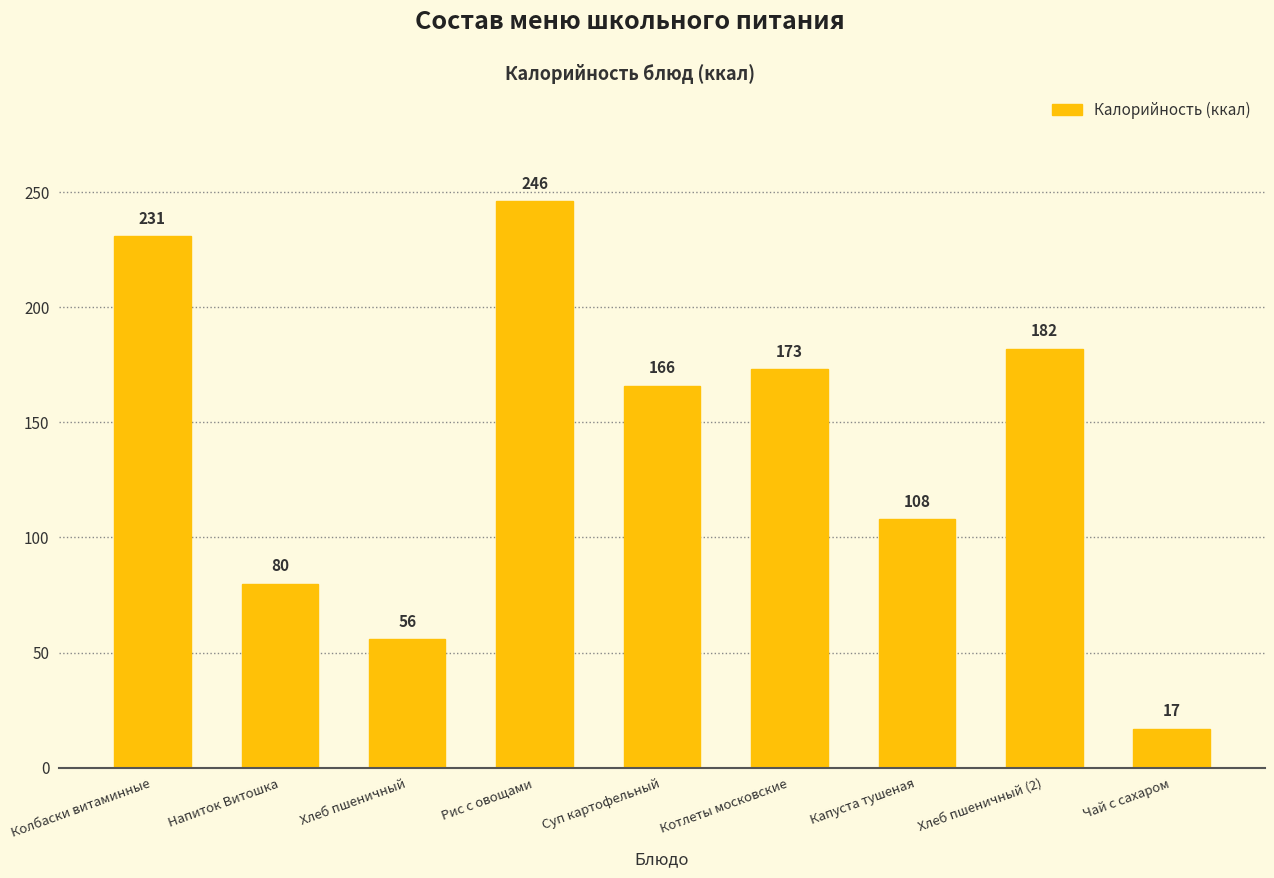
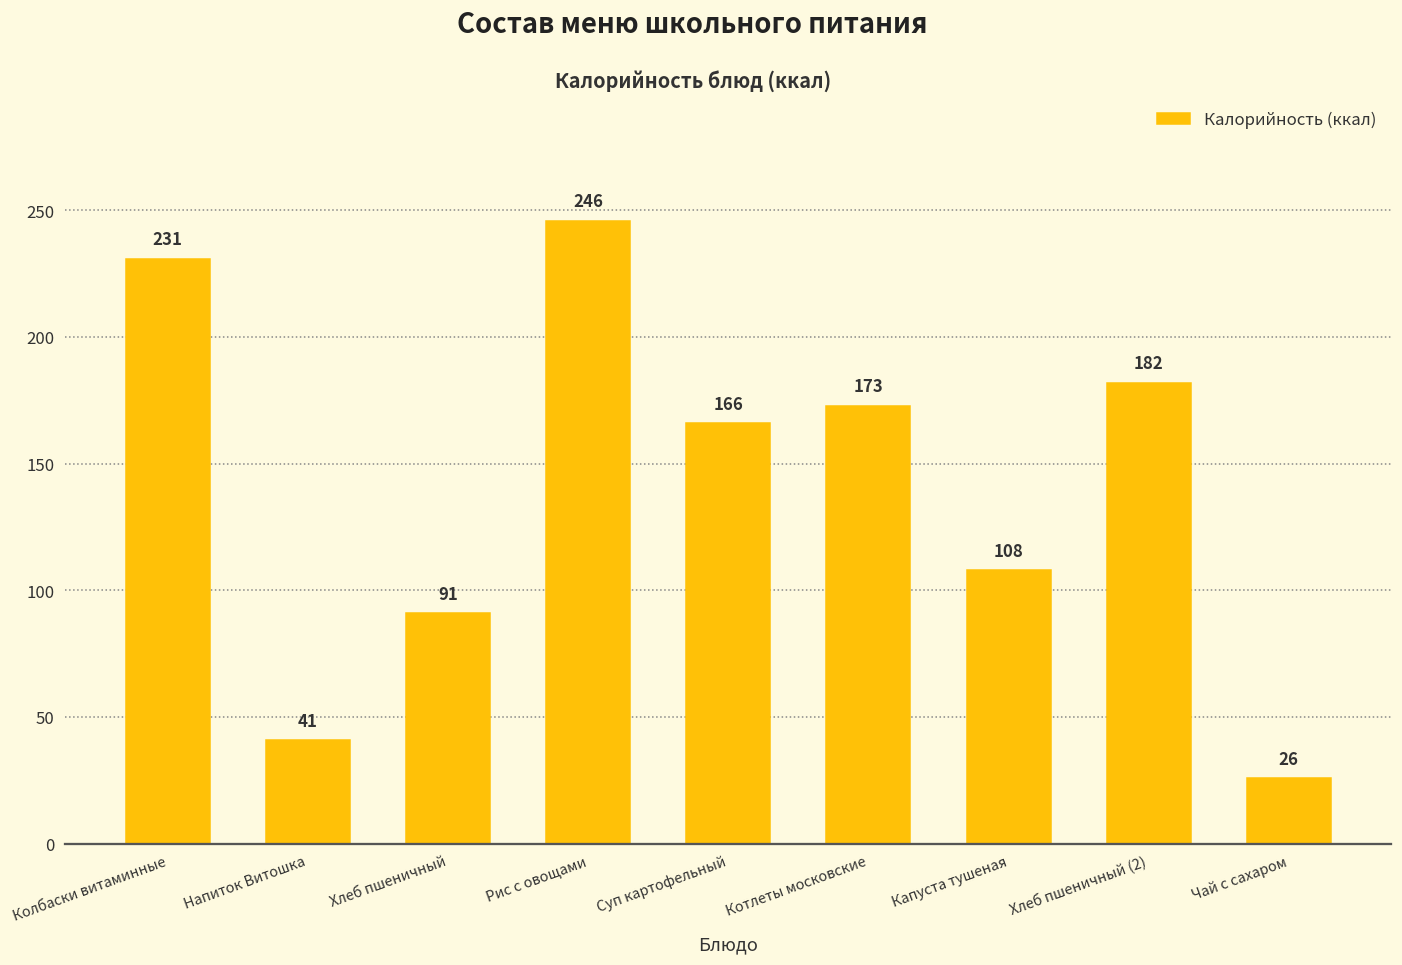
  {
    "Колбаски витаминные": 231,
-   "Напиток Витошка": 80,
-   "Хлеб пшеничный": 56,
+   "Напиток Витошка": 41,
+   "Хлеб пшеничный": 91,
    "Рис с овощами": 246,
    "Суп картофельный": 166,
    "Котлеты московские": 173,
    "Капуста тушеная": 108,
    "Хлеб пшеничный (2)": 182,
-   "Чай с сахаром": 17
+   "Чай с сахаром": 26
  }
